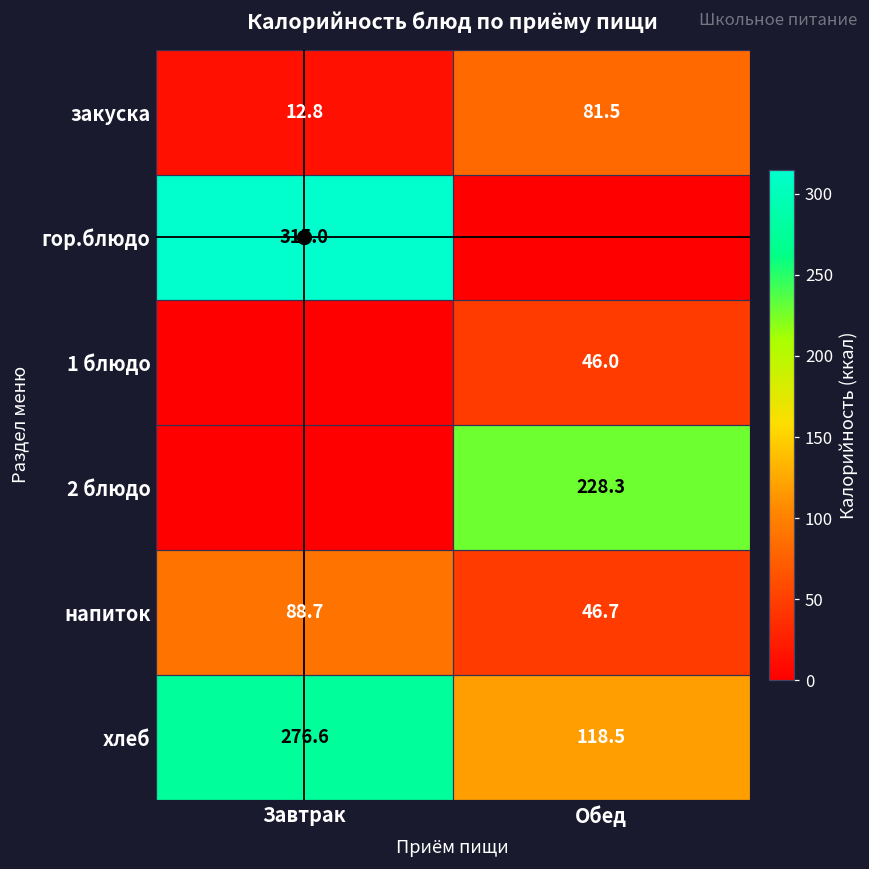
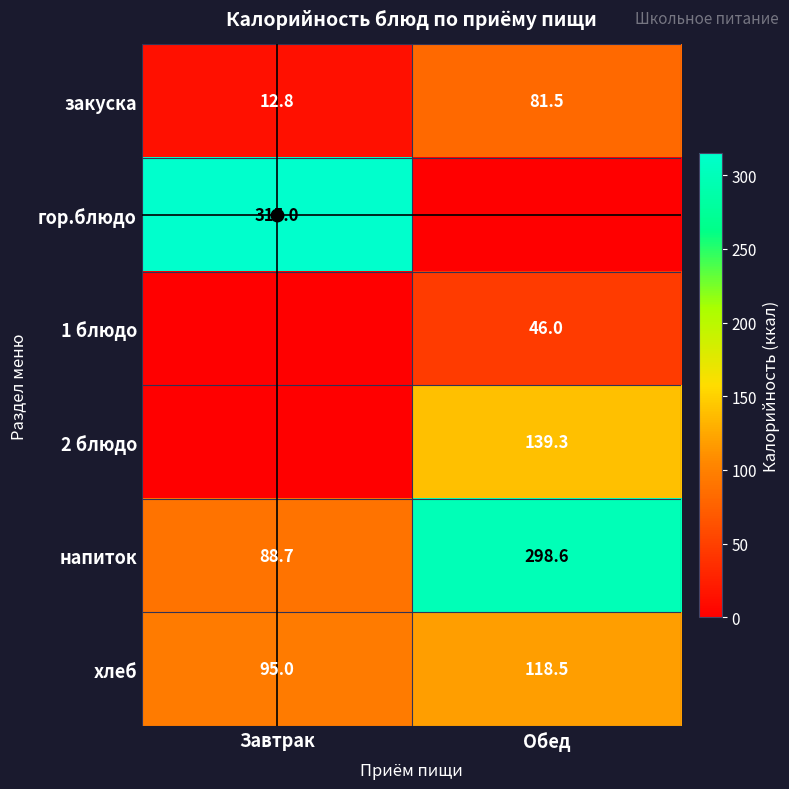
  {
    "закуска": {
      "Завтрак": 12.8,
      "Обед": 81.5
    },
    "1 блюдо": {
      "Обед": 46.0
    },
    "2 блюдо": {
-     "Обед": 228.3
+     "Обед": 139.3
    },
    "напиток": {
      "Завтрак": 88.7,
-     "Обед": 46.7
+     "Обед": 298.6
    },
    "хлеб": {
-     "Завтрак": 276.6,
+     "Завтрак": 95.0,
      "Обед": 118.5
    }
  }
